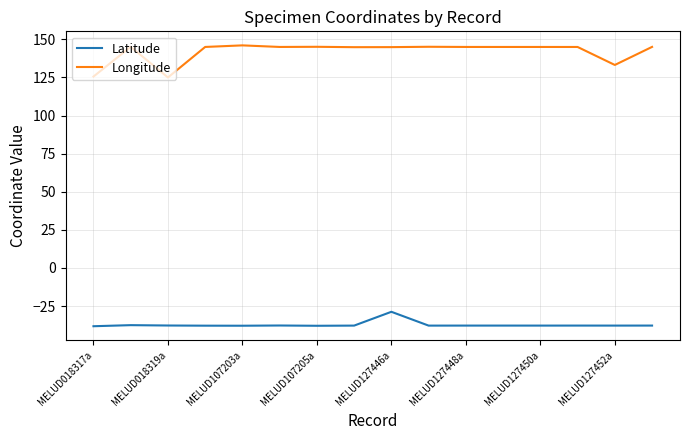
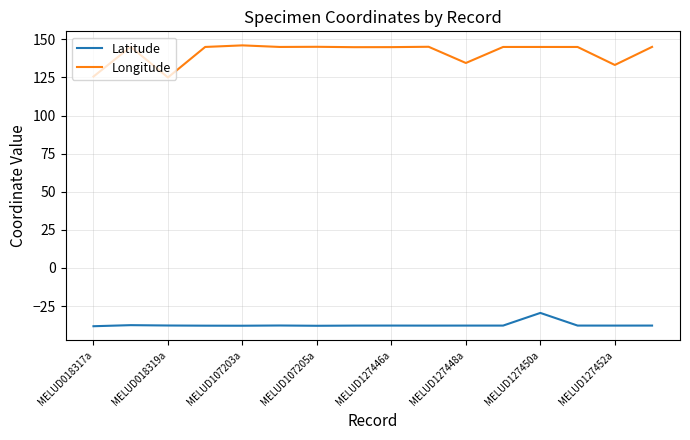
  {
    "Latitude": {
      "MELUD018317a": -38,
      "MELUD018319a": -38,
      "MELUD107203a": -38,
      "MELUD107205a": -38,
-     "MELUD127446a": -29,
+     "MELUD127446a": -38,
      "MELUD127448a": -38,
-     "MELUD127450a": -38,
+     "MELUD127450a": -29,
      "MELUD127452a": -38
    },
    "Longitude": {
      "MELUD107203a": 146,
      "MELUD107205a": 145,
      "MELUD127446a": 145,
-     "MELUD127448a": 145,
+     "MELUD127448a": 134,
      "MELUD127450a": 145,
      "MELUD127452a": 133
    }
  }
